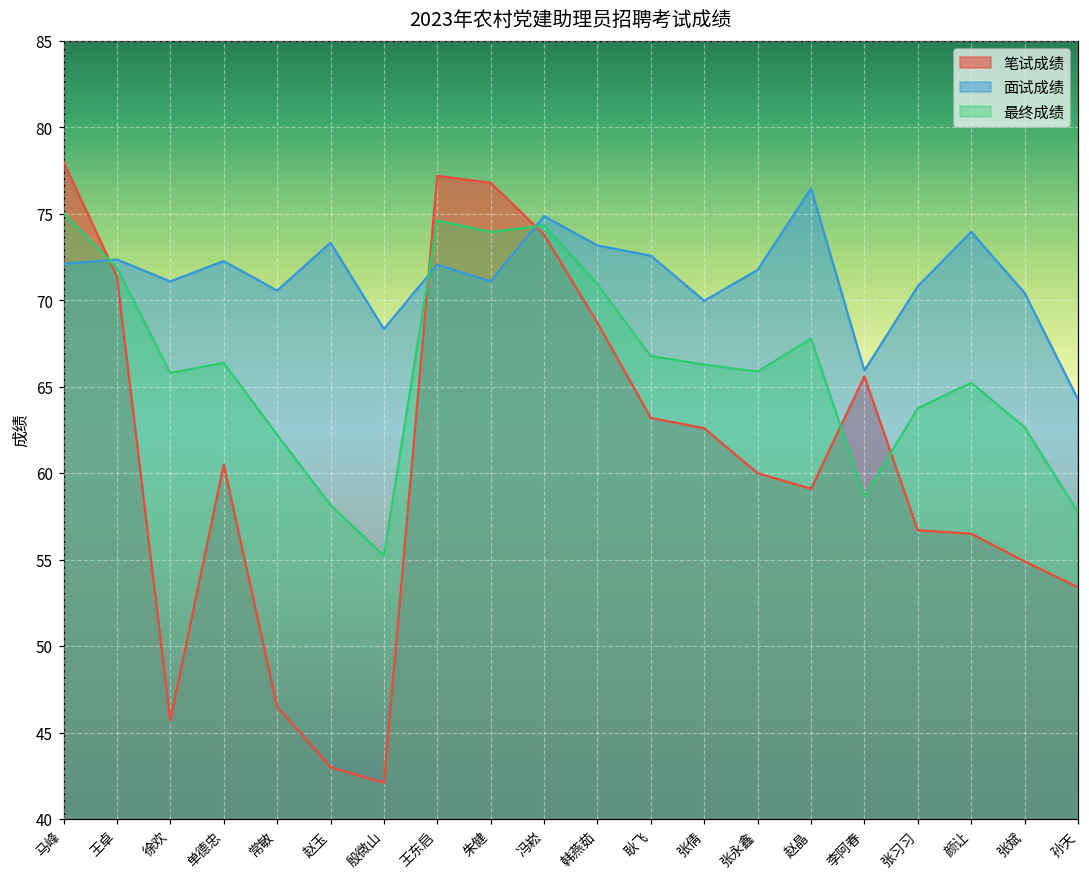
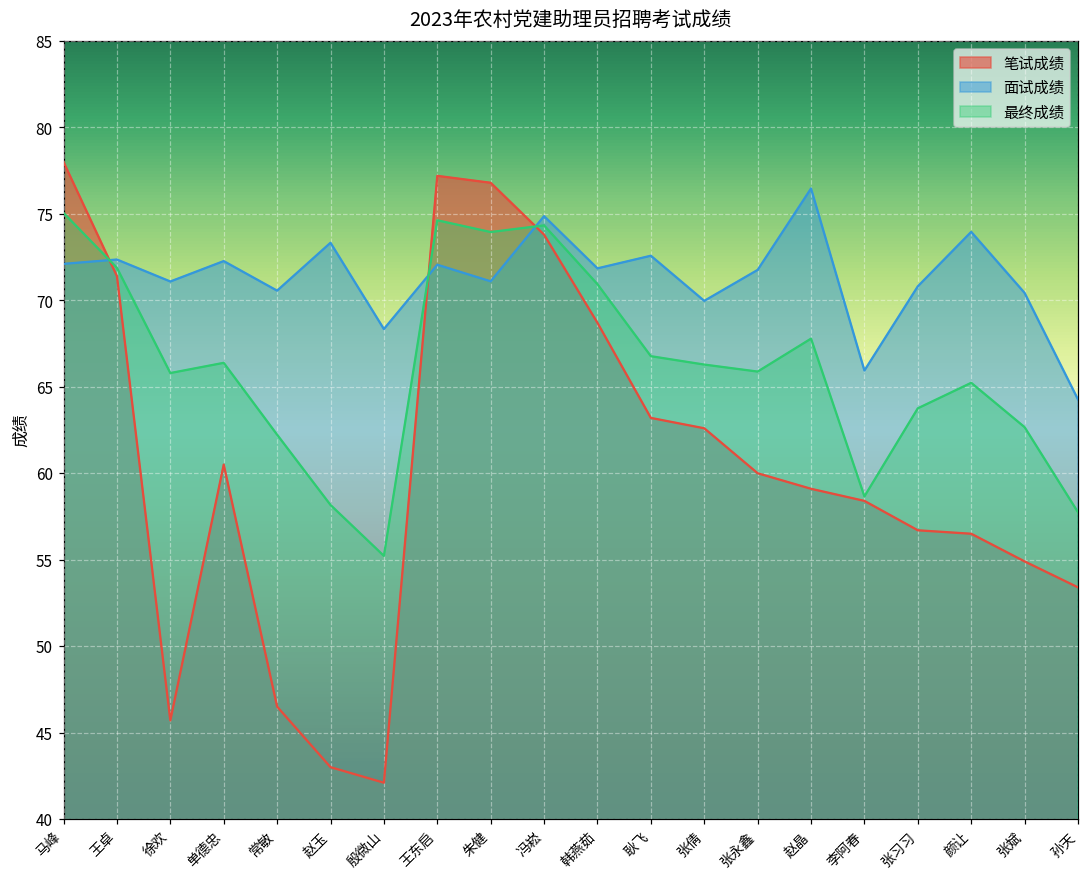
  {
    "笔试成绩": {
      "马峰": 78.0,
      "王卓": 71.4,
      "徐欢": 45.7,
      "单德忠": 60.5,
      "常敏": 46.5,
      "赵玉": 43.0,
      "殷微山": 42.1,
      "王东启": 77.2,
      "朱健": 76.8,
      "冯崧": 73.8,
      "韩燕茹": 68.7,
      "耿飞": 63.2,
      "张倩": 62.6,
      "张永鑫": 60.0,
      "赵晶": 59.1,
-     "李阿春": 65.6,
+     "李阿春": 58.4,
      "张习习": 56.7,
      "颜让": 56.5,
      "张斌": 54.9,
      "孙天": 53.4
    },
    "面试成绩": {
      "马峰": 72.1,
      "王卓": 72.4,
      "徐欢": 71.1,
      "单德忠": 72.3,
      "常敏": 70.6,
      "赵玉": 73.3,
      "殷微山": 68.3,
      "王东启": 72.1,
      "朱健": 71.1,
      "冯崧": 74.9,
-     "韩燕茹": 73.2,
+     "韩燕茹": 71.9,
      "耿飞": 72.6,
      "张倩": 70.0,
      "张永鑫": 71.8,
      "赵晶": 76.5,
      "李阿春": 65.9,
      "张习习": 70.8,
      "颜让": 74.0,
      "张斌": 70.4,
      "孙天": 64.3
    },
    "最终成绩": {
      "马峰": 75.1,
      "王卓": 71.9,
      "徐欢": 65.8,
      "单德忠": 66.4,
      "常敏": 62.2,
      "赵玉": 58.2,
      "殷微山": 55.2,
      "王东启": 74.6,
      "朱健": 74.0,
      "冯崧": 74.3,
      "韩燕茹": 70.9,
      "耿飞": 66.8,
      "张倩": 66.3,
      "张永鑫": 65.9,
      "赵晶": 67.8,
      "李阿春": 58.7,
      "张习习": 63.8,
      "颜让": 65.2,
      "张斌": 62.7,
      "孙天": 57.7
    }
  }
